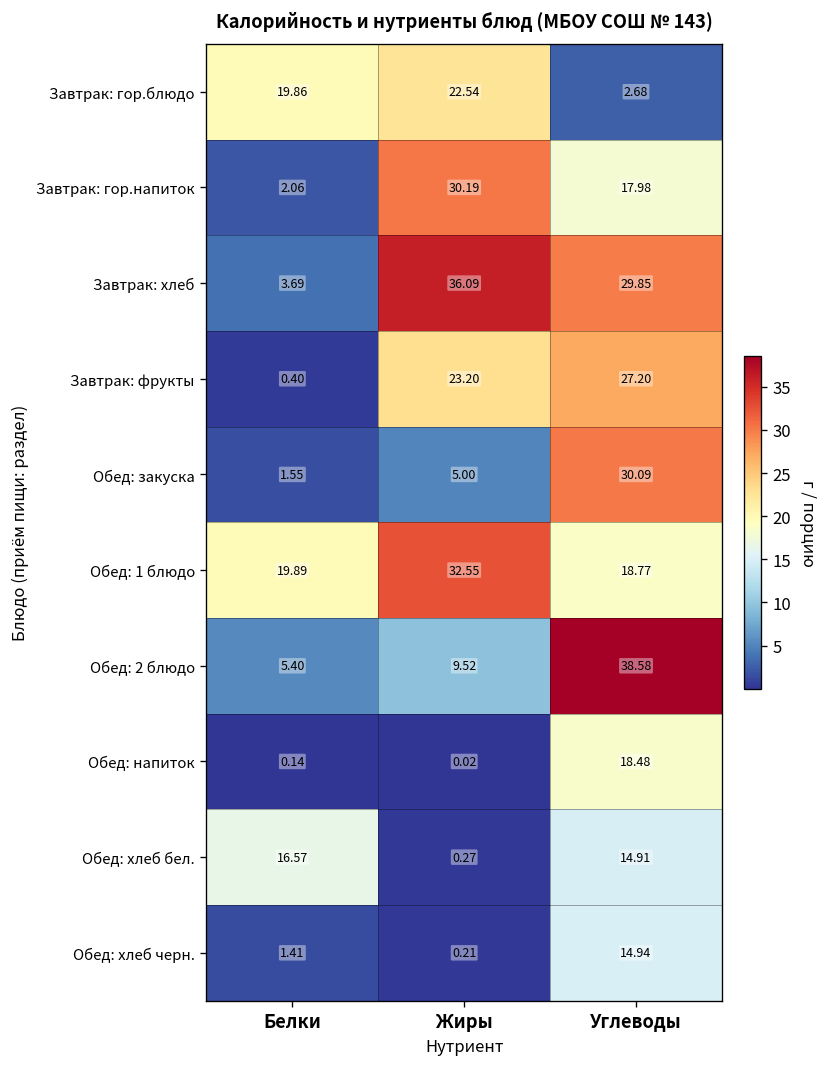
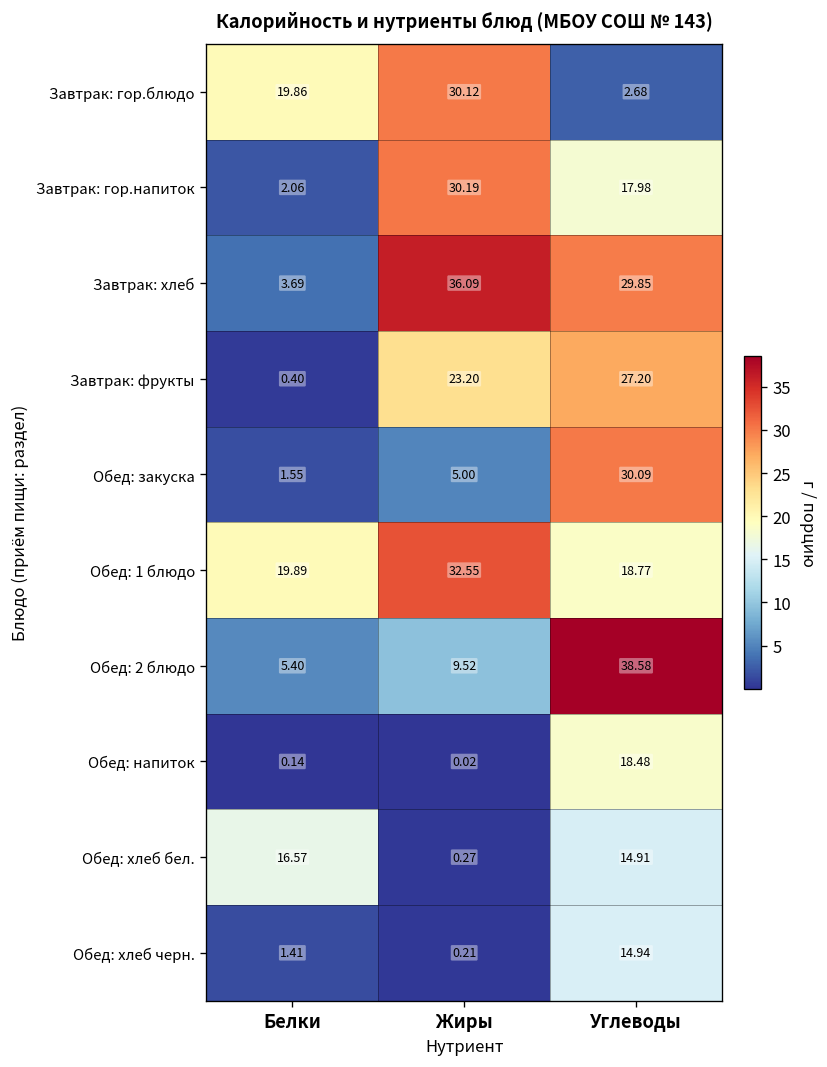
  {
    "Завтрак: гор.блюдо": {
-     "Жиры": 22.54
+     "Жиры": 30.12
    }
  }
